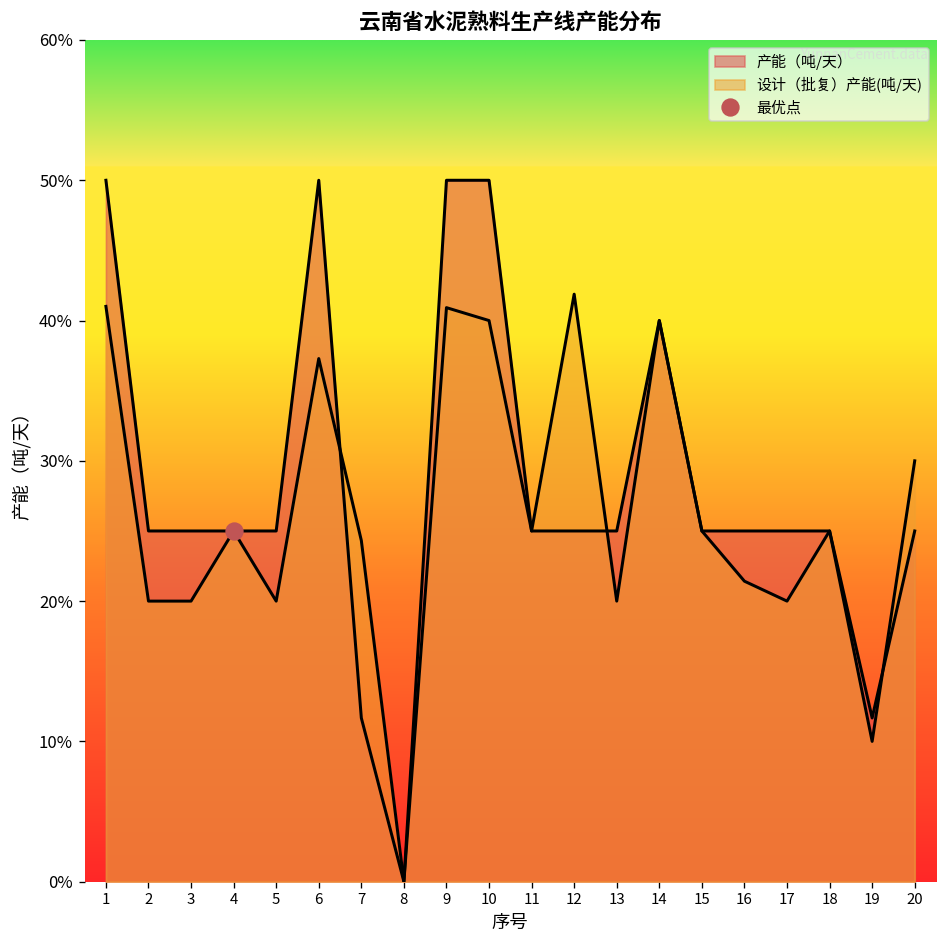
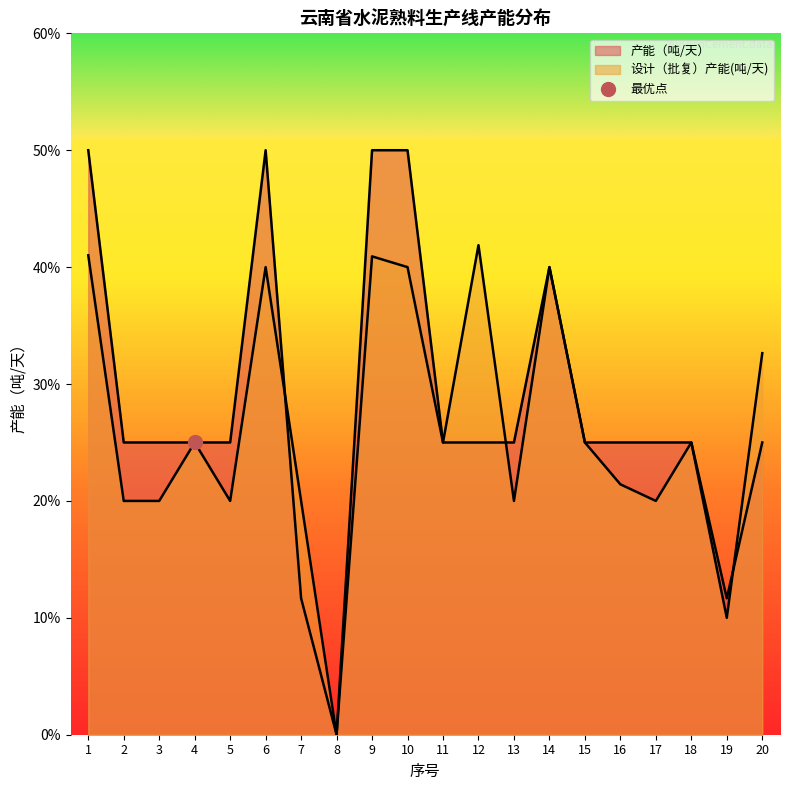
  {
    "设计（批复）产能(吨/天)": {
      "1": "41.0%",
      "2": "20.0%",
      "3": "20.0%",
      "5": "20.0%",
-     "6": "37.3%",
-     "7": "24.3%",
+     "6": "40.0%",
+     "7": "20.0%",
      "9": "40.9%",
      "10": "40.0%",
      "12": "41.9%",
      "13": "20.0%",
      "16": "21.4%",
      "17": "20.0%",
      "19": "10.0%",
-     "20": "30.0%"
+     "20": "32.6%"
    }
  }
